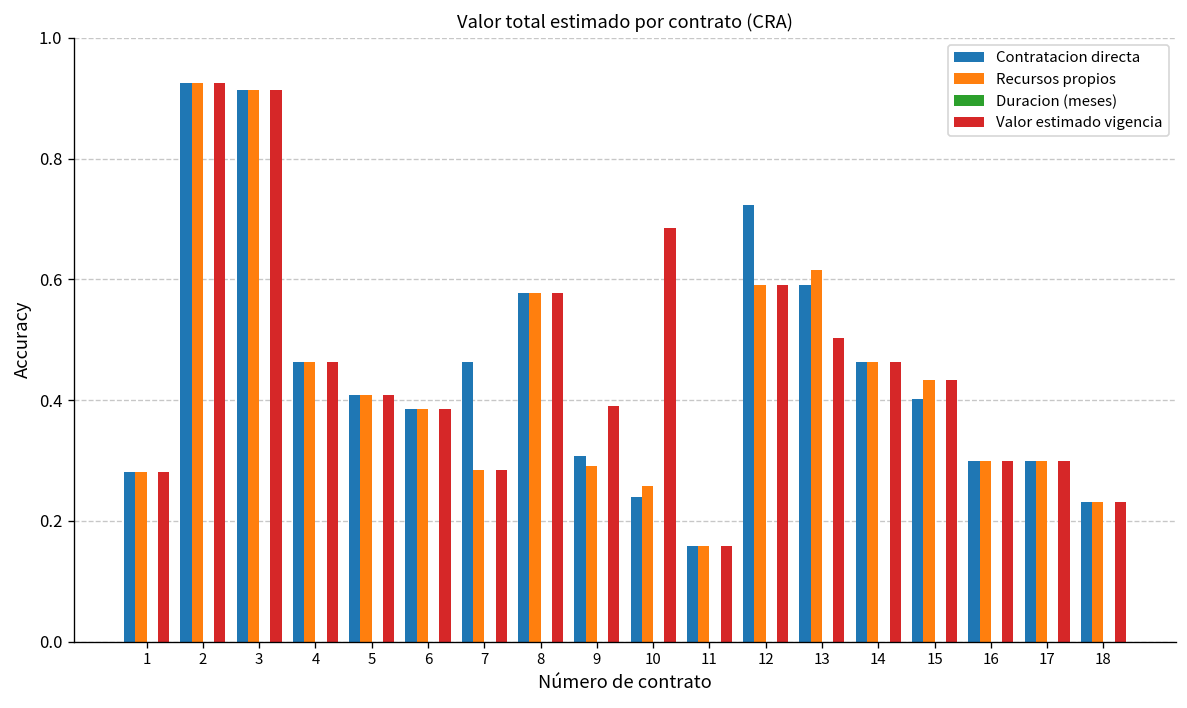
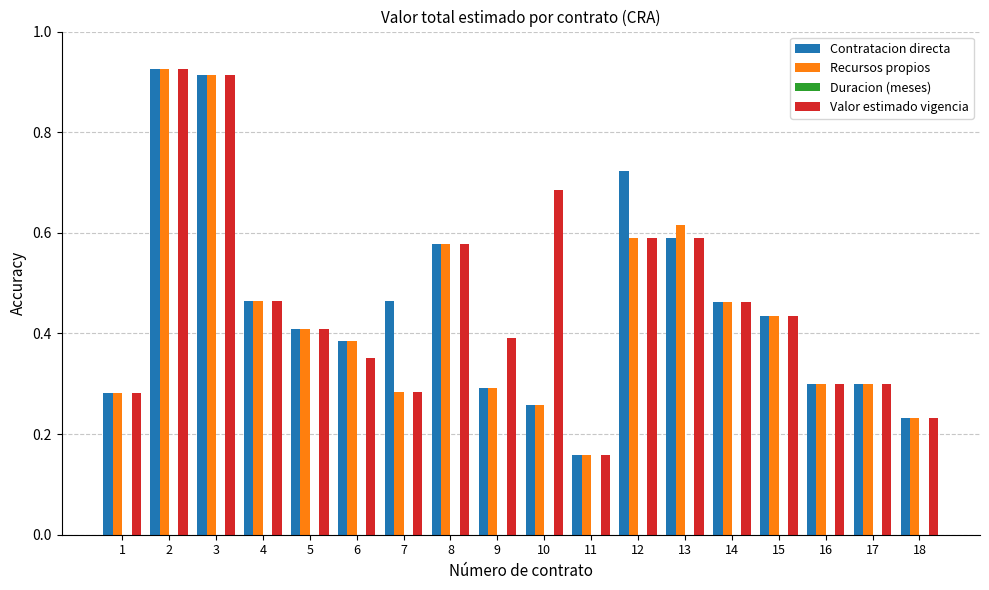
  {
    "Contratacion directa": {
      "1": 0.28,
      "2": 0.93,
      "3": 0.91,
      "4": 0.46,
      "5": 0.41,
      "6": 0.38,
      "7": 0.46,
      "8": 0.58,
-     "9": 0.31,
-     "10": 0.24,
+     "9": 0.29,
+     "10": 0.26,
      "11": 0.16,
      "12": 0.72,
      "13": 0.59,
      "14": 0.46,
-     "15": 0.40,
+     "15": 0.43,
      "16": 0.30,
      "17": 0.30,
      "18": 0.23
    },
    "Recursos propios": {
      "1": 0.28,
      "2": 0.93,
      "3": 0.91,
      "4": 0.46,
      "5": 0.41,
      "6": 0.38,
      "7": 0.28,
      "8": 0.58,
      "9": 0.29,
      "10": 0.26,
      "11": 0.16,
      "12": 0.59,
      "13": 0.62,
      "14": 0.46,
      "15": 0.43,
      "16": 0.30,
      "17": 0.30,
      "18": 0.23
    },
    "Valor estimado vigencia": {
      "1": 0.28,
      "2": 0.93,
      "3": 0.91,
      "4": 0.46,
      "5": 0.41,
-     "6": 0.38,
+     "6": 0.35,
      "7": 0.28,
      "8": 0.58,
      "9": 0.39,
      "10": 0.68,
      "11": 0.16,
      "12": 0.59,
-     "13": 0.50,
+     "13": 0.59,
      "14": 0.46,
      "15": 0.43,
      "16": 0.30,
      "17": 0.30,
      "18": 0.23
    }
  }
